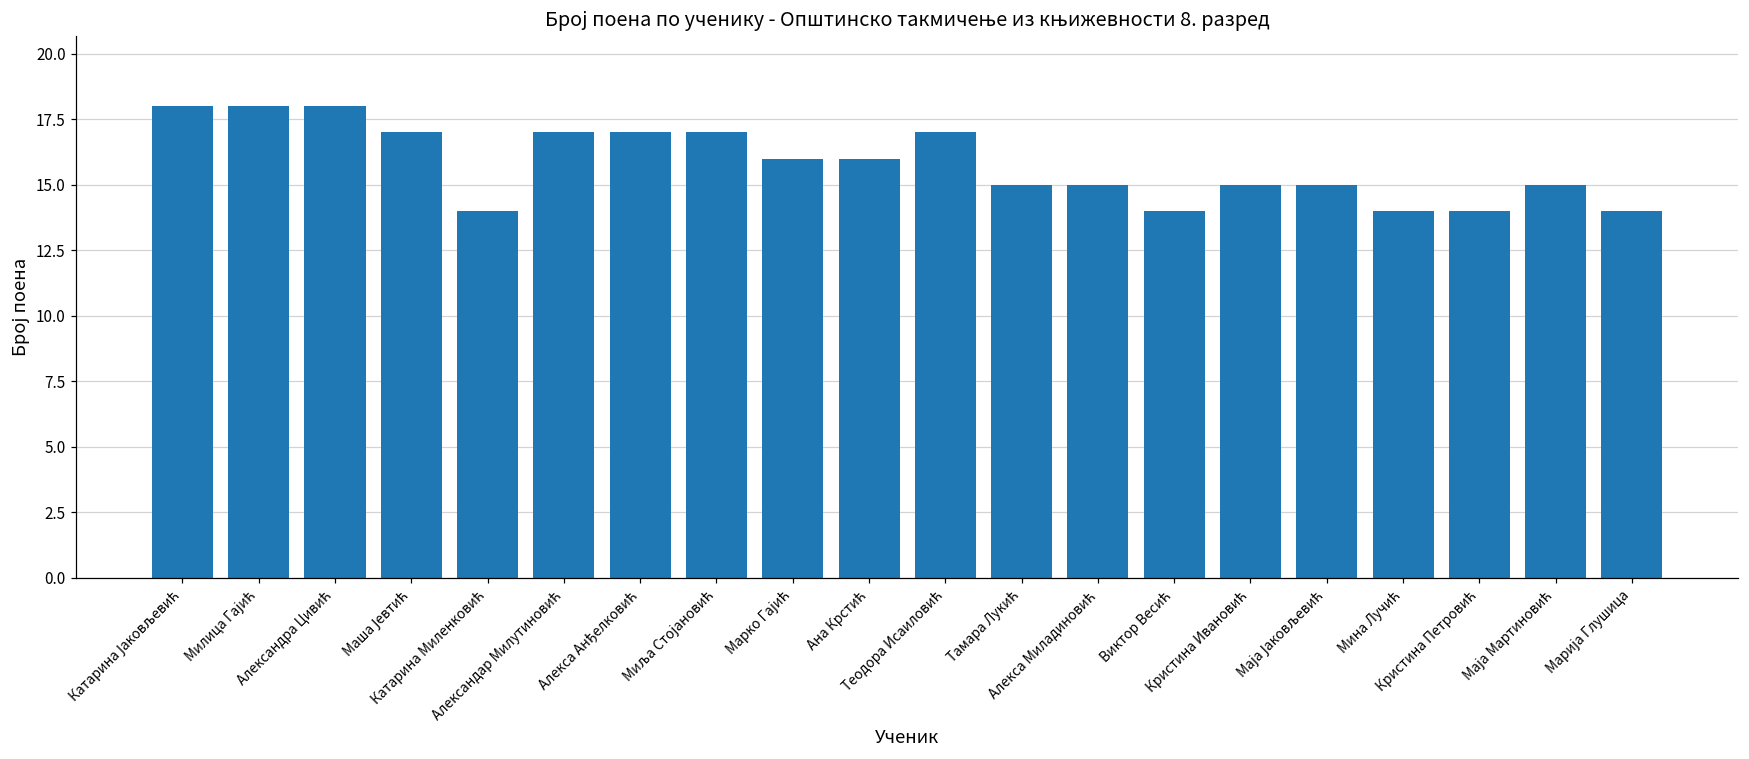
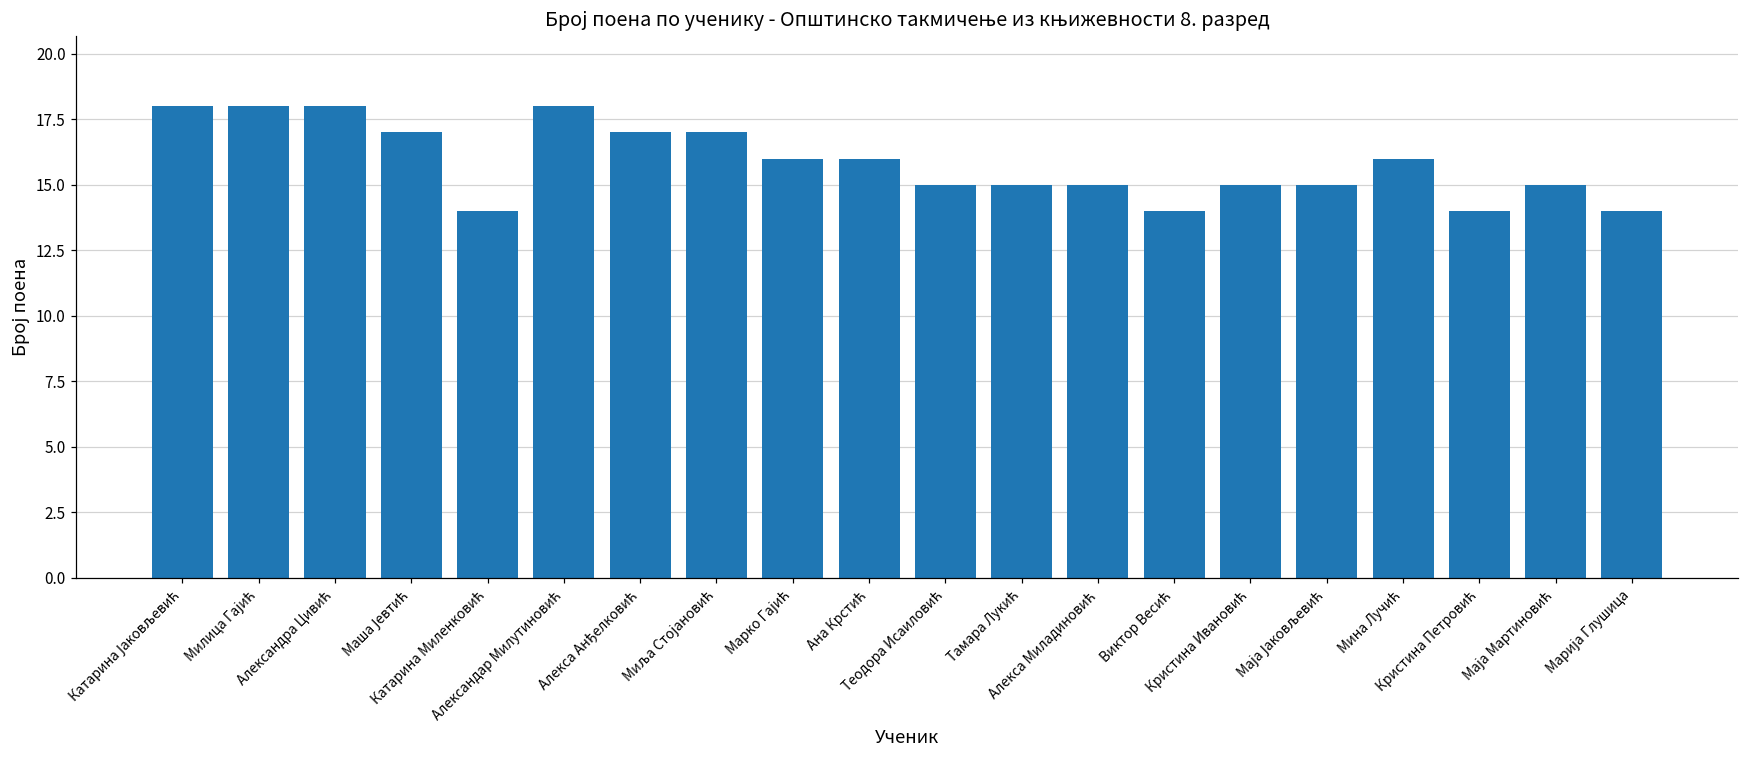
  {
    "Катарина Јаковљевић": 18,
    "Милица Гајић": 18,
    "Александра Цивић": 18,
    "Маша Јевтић": 17,
    "Катарина Миленковић": 14,
-   "Александар Милутиновић": 17,
+   "Александар Милутиновић": 18,
    "Алекса Анђелковић": 17,
    "Миља Стојановић": 17,
    "Марко Гајић": 16,
    "Ана Крстић": 16,
-   "Теодора Исаиловић": 17,
+   "Теодора Исаиловић": 15,
    "Тамара Лукић": 15,
    "Алекса Миладиновић": 15,
    "Виктор Весић": 14,
    "Кристина Ивановић": 15,
    "Маја Јаковљевић": 15,
-   "Мина Лучић": 14,
+   "Мина Лучић": 16,
    "Кристина Петровић": 14,
    "Маја Мартиновић": 15,
    "Марија Глушица": 14
  }
